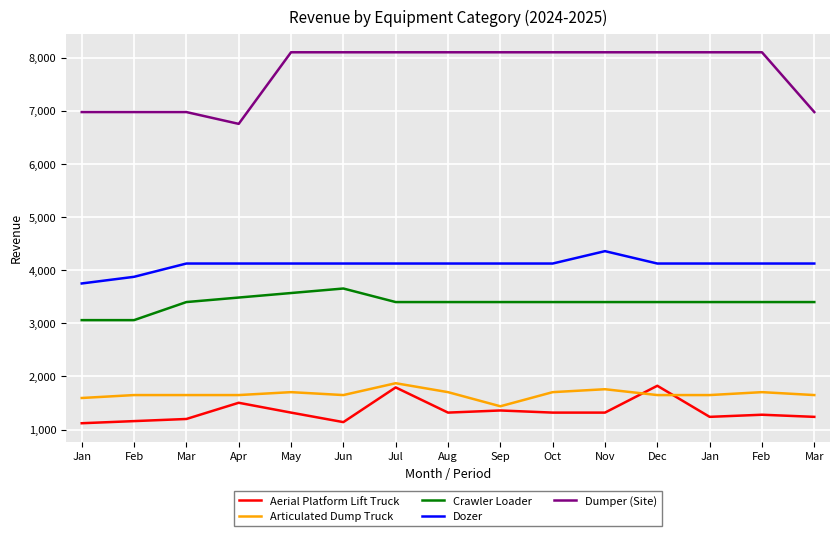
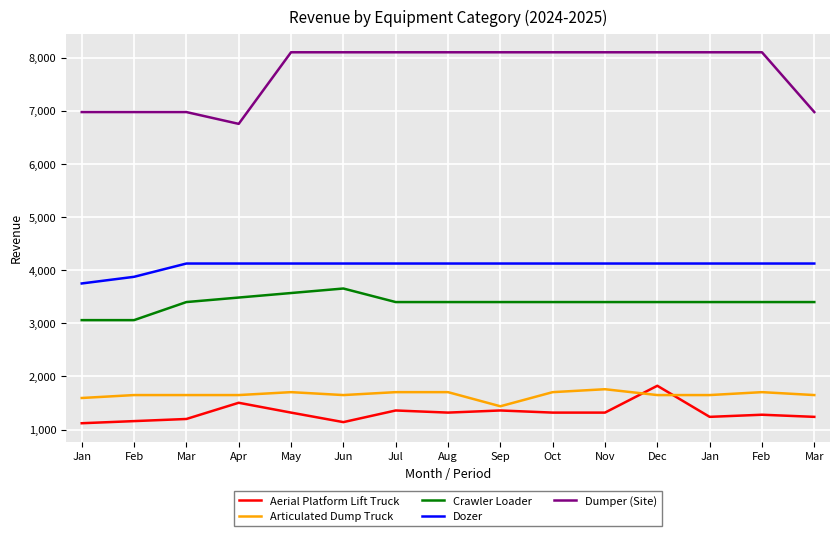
  {
    "Aerial Platform Lift Truck": {
      "Apr": "1,500",
      "May": "1,300",
      "Jun": "1,100",
-     "Jul": "1,800",
+     "Jul": "1,400",
      "Aug": "1,300",
      "Sep": "1,400",
      "Oct": "1,300",
      "Nov": "1,300",
      "Dec": "1,800"
    },
    "Articulated Dump Truck": {
      "Apr": "1,700",
      "May": "1,700",
      "Jun": "1,700",
-     "Jul": "1,900",
+     "Jul": "1,700",
      "Aug": "1,700",
      "Sep": "1,400",
      "Oct": "1,700",
      "Nov": "1,800",
      "Dec": "1,700"
    },
    "Crawler Loader": {
      "Apr": "3,500",
      "May": "3,600",
      "Jun": "3,700",
      "Jul": "3,400",
      "Aug": "3,400",
      "Sep": "3,400",
      "Oct": "3,400",
      "Nov": "3,400",
      "Dec": "3,400"
    },
    "Dozer": {
      "Apr": "4,100",
      "May": "4,100",
      "Jun": "4,100",
      "Jul": "4,100",
      "Aug": "4,100",
      "Sep": "4,100",
      "Oct": "4,100",
-     "Nov": "4,400",
+     "Nov": "4,100",
      "Dec": "4,100"
    },
    "Dumper (Site)": {
      "Apr": "6,800",
      "May": "8,100",
      "Jun": "8,100",
      "Jul": "8,100",
      "Aug": "8,100",
      "Sep": "8,100",
      "Oct": "8,100",
      "Nov": "8,100",
      "Dec": "8,100"
    }
  }
